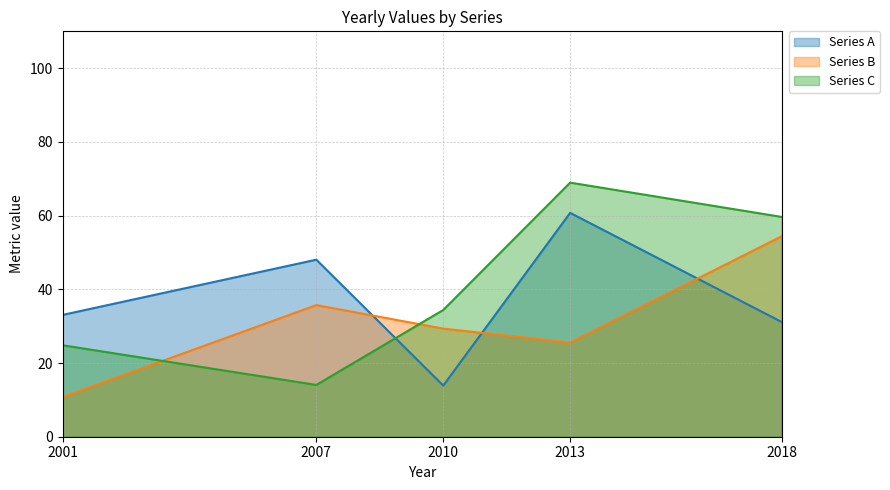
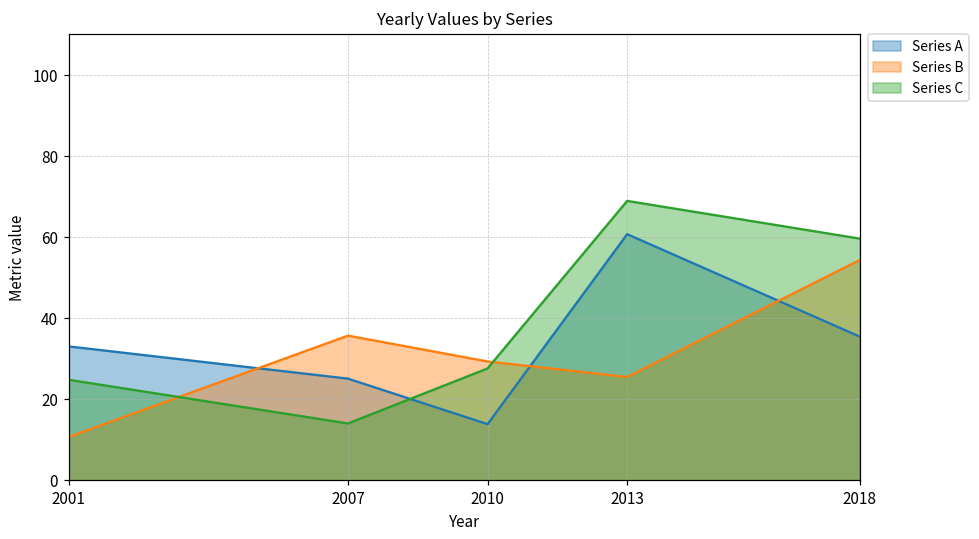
  {
    "Series A": {
      "2001": 33,
-     "2007": 48,
+     "2007": 25,
      "2010": 14,
      "2013": 61,
-     "2018": 31
+     "2018": 35
    },
    "Series B": {
      "2001": 11,
      "2007": 36,
      "2010": 29,
      "2013": 26,
      "2018": 54
    },
    "Series C": {
      "2001": 25,
      "2007": 14,
-     "2010": 34,
+     "2010": 28,
      "2013": 69,
      "2018": 60
    }
  }
